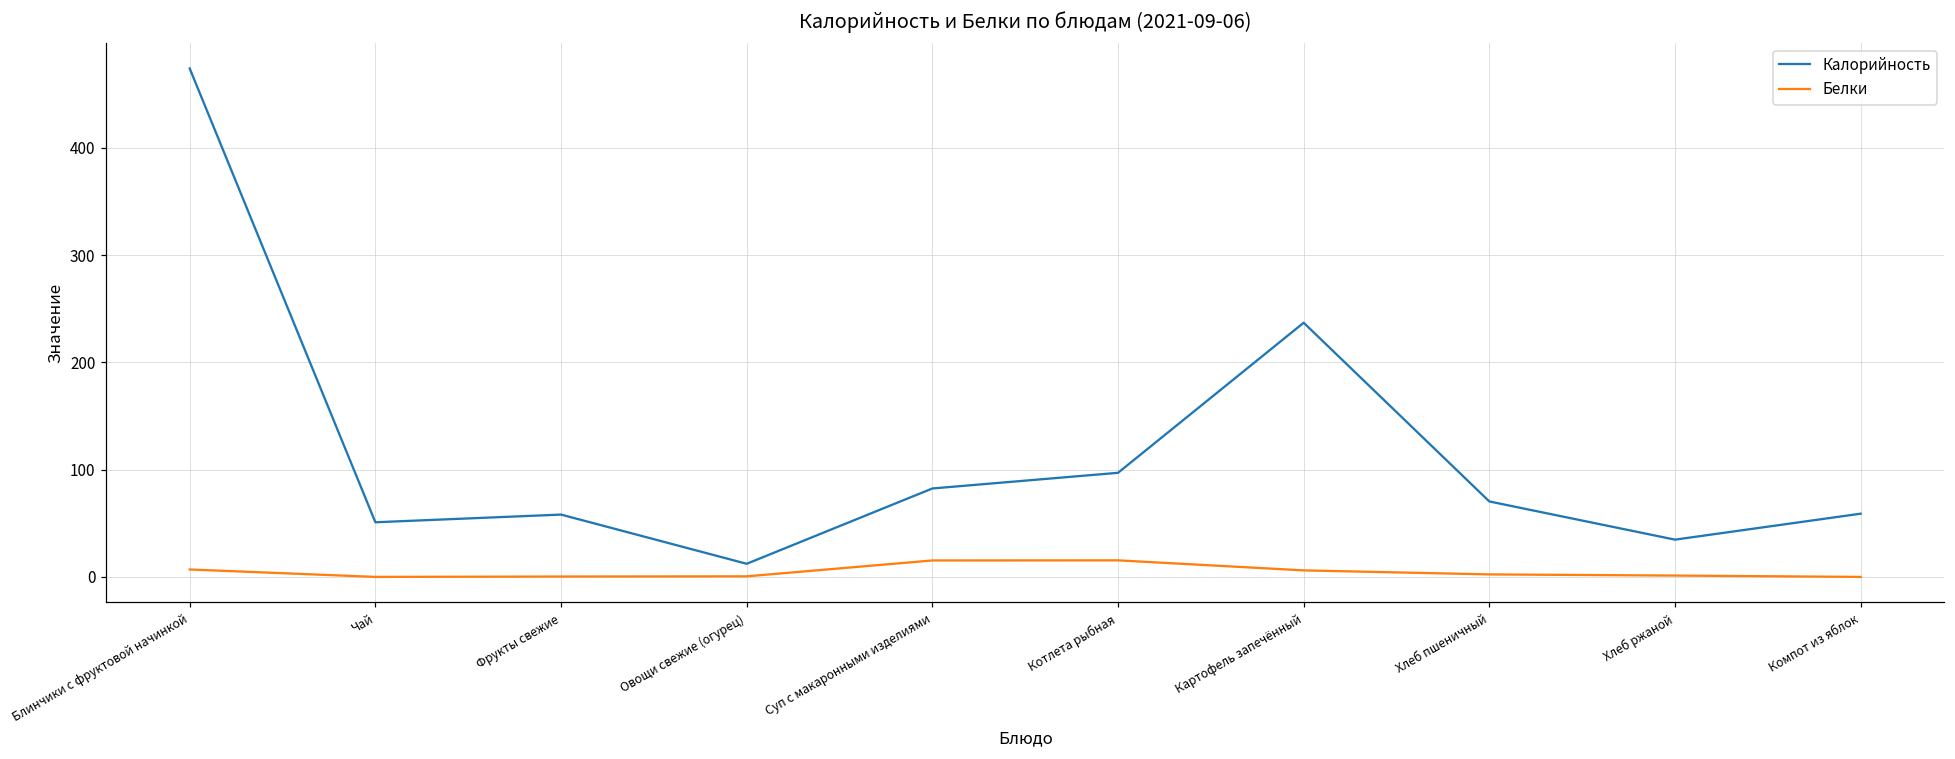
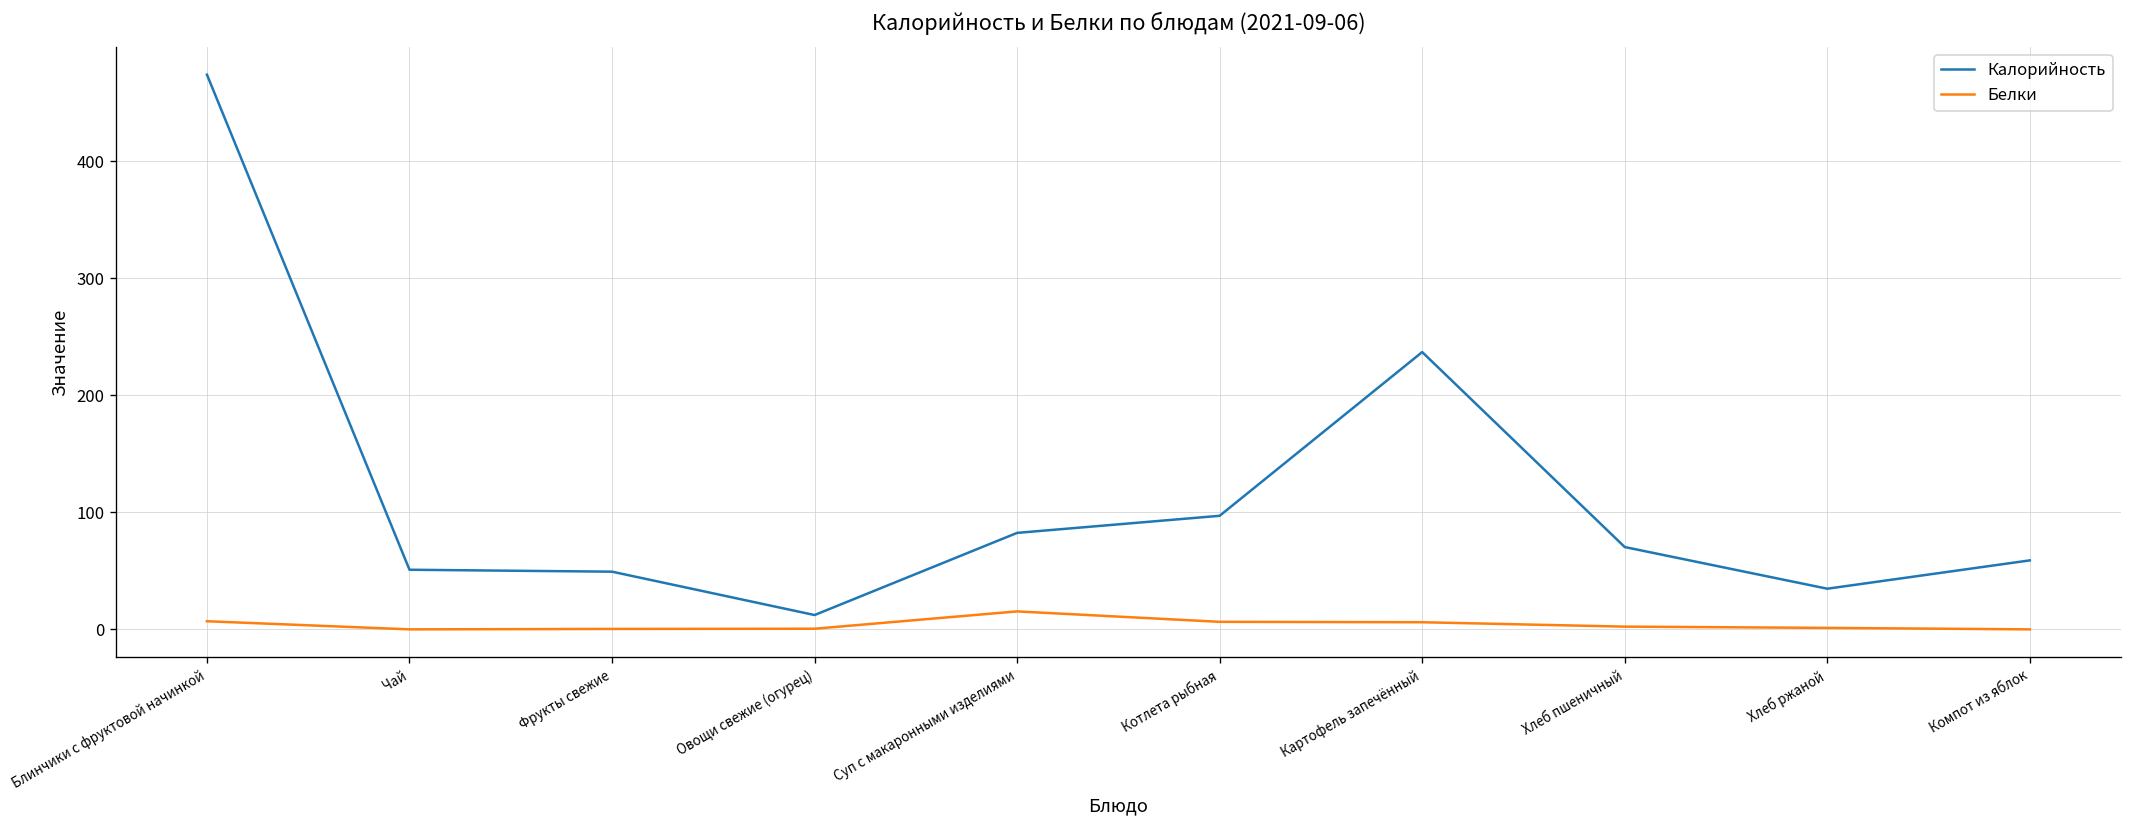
  {
    "Калорийность": {
      "Блинчики с фруктовой начинкой": 470,
      "Чай": 50,
-     "Фрукты свежие": 60,
+     "Фрукты свежие": 50,
      "Овощи свежие (огурец)": 10,
      "Суп с макаронными изделиями": 80,
      "Котлета рыбная": 100,
      "Картофель запечённый": 240,
      "Хлеб пшеничный": 70,
      "Хлеб ржаной": 30,
      "Компот из яблок": 60
    },
    "Белки": {
      "Блинчики с фруктовой начинкой": 10,
      "Чай": 0,
      "Фрукты свежие": 0,
      "Овощи свежие (огурец)": 0,
      "Суп с макаронными изделиями": 20,
-     "Котлета рыбная": 20,
+     "Котлета рыбная": 10,
      "Картофель запечённый": 10,
      "Хлеб пшеничный": 0,
      "Хлеб ржаной": 0,
      "Компот из яблок": 0
    }
  }
